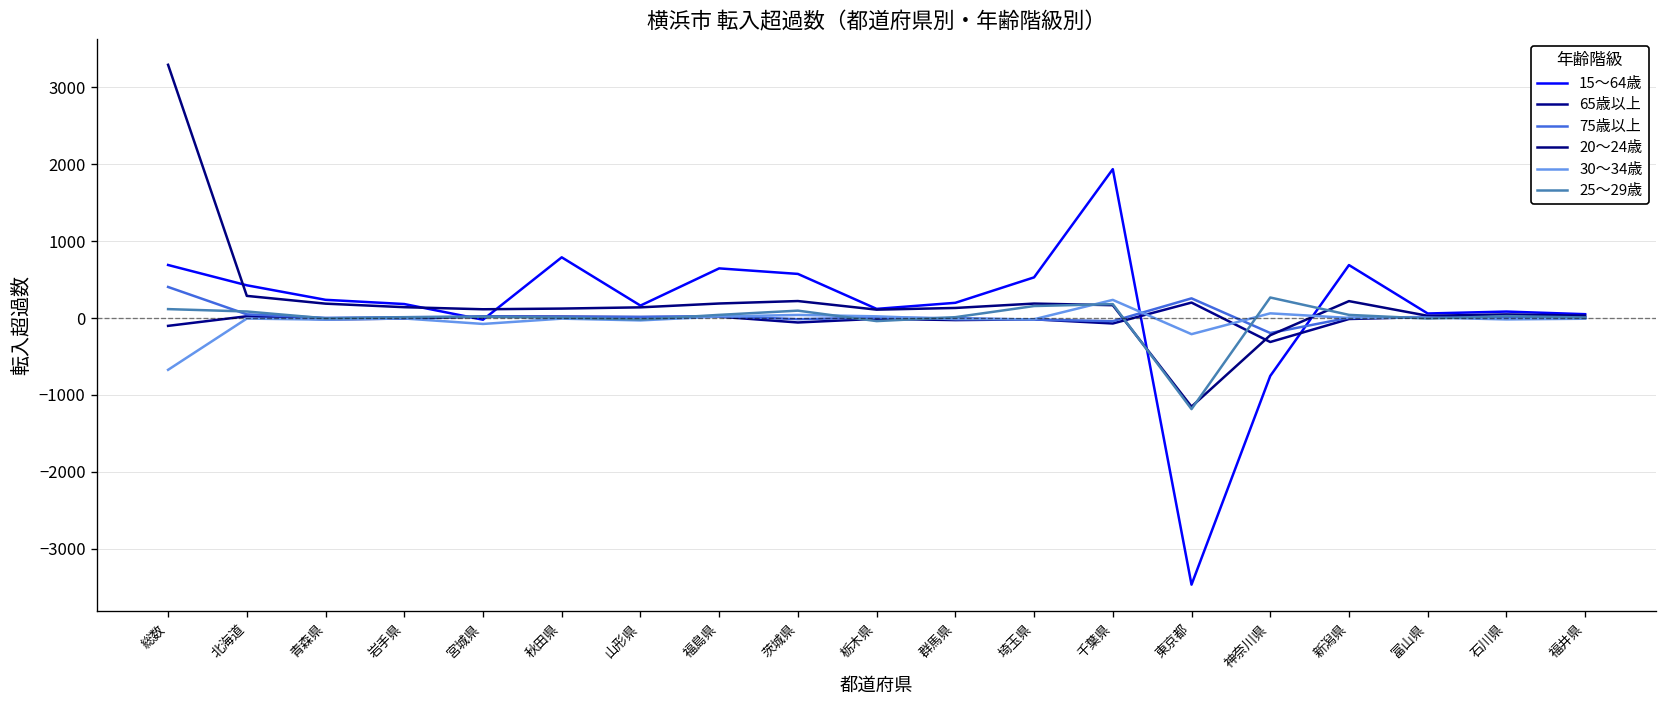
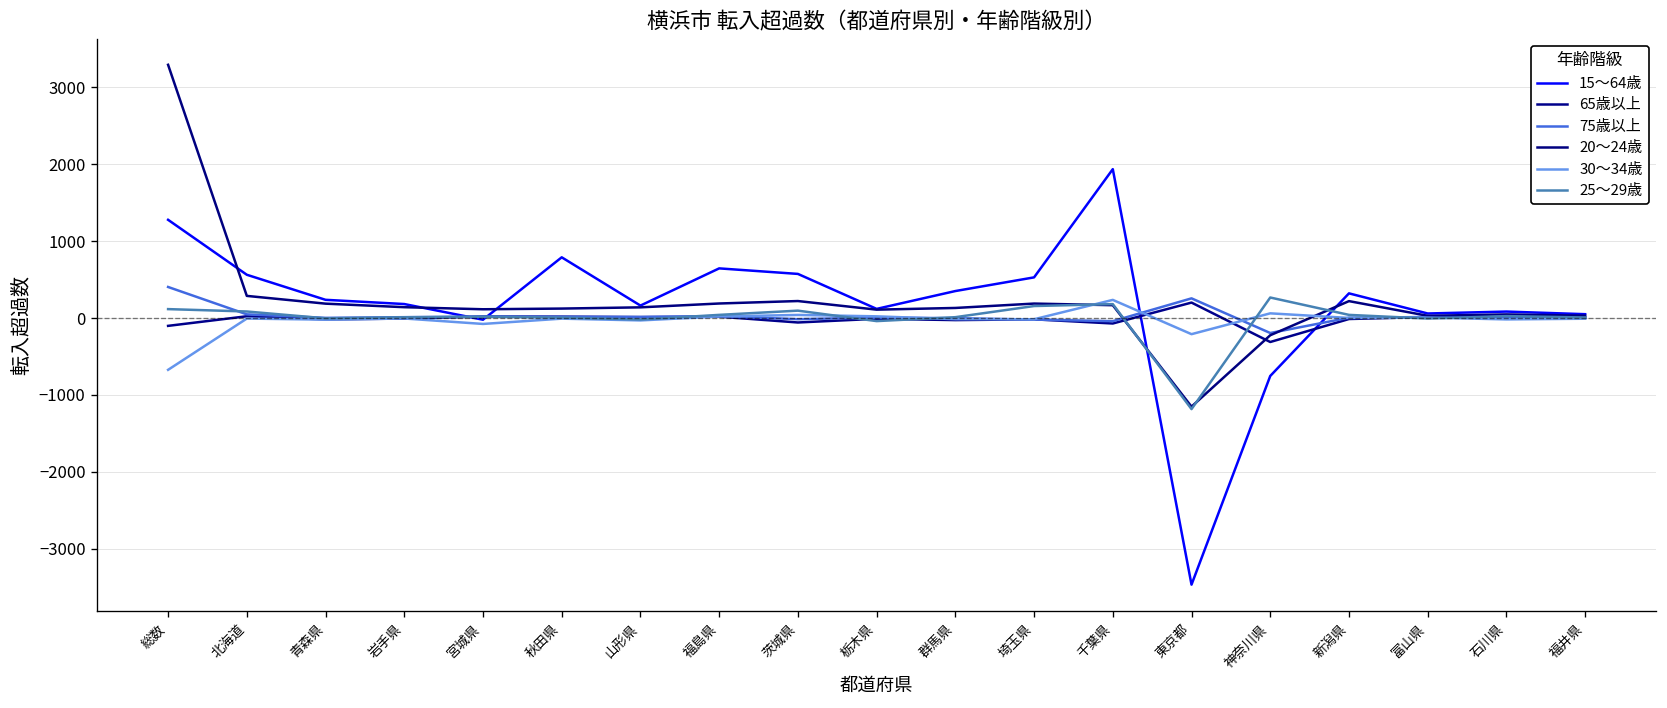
  {
    "15～64歳": {
-     "総数": 700,
-     "北海道": 400,
+     "総数": 1300,
+     "北海道": 600,
      "青森県": 200,
      "岩手県": 200,
      "秋田県": 800,
      "福島県": 600,
      "茨城県": 600,
-     "群馬県": 200,
+     "群馬県": 400,
      "埼玉県": 500,
      "千葉県": 1900,
      "東京都": -3500,
      "神奈川県": -800,
-     "新潟県": 700
+     "新潟県": 300
    }
  }
